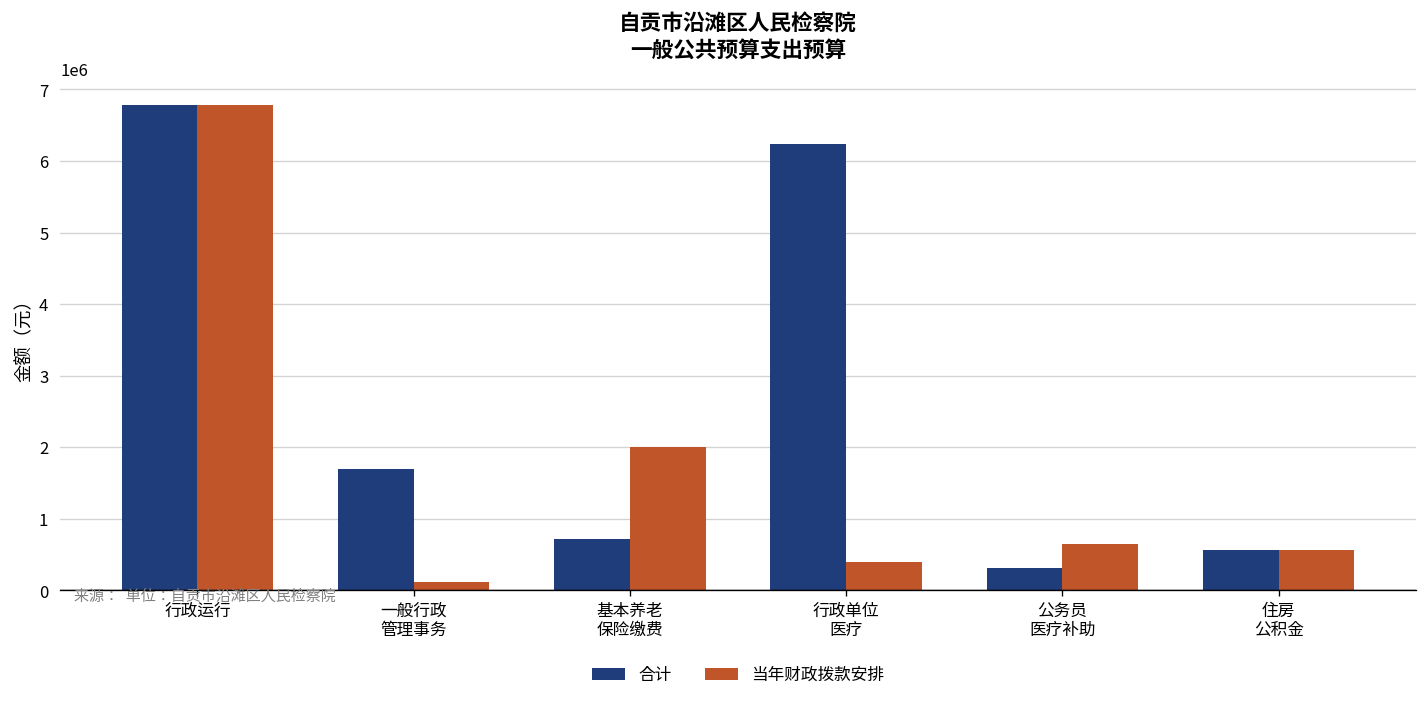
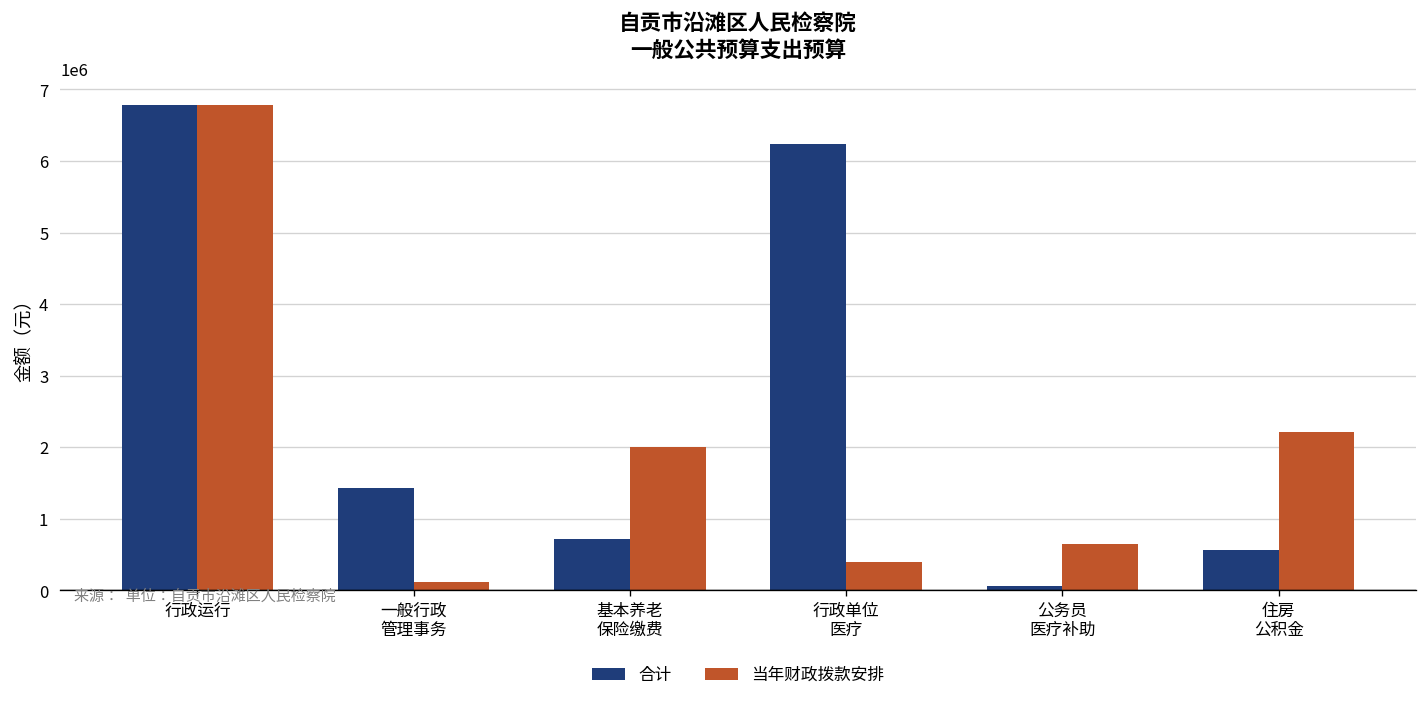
  {
    "合计": {
      "行政运行": 6800000,
-     "一般行政 管理事务": 1700000,
+     "一般行政 管理事务": 1400000,
      "基本养老 保险缴费": 700000,
      "行政单位 医疗": 6200000,
-     "公务员 医疗补助": 300000,
+     "公务员 医疗补助": 100000,
      "住房 公积金": 600000
    },
    "当年财政拨款安排": {
      "行政运行": 6800000,
      "一般行政 管理事务": 100000,
      "基本养老 保险缴费": 2000000,
      "行政单位 医疗": 400000,
      "公务员 医疗补助": 700000,
-     "住房 公积金": 600000
+     "住房 公积金": 2200000
    }
  }
